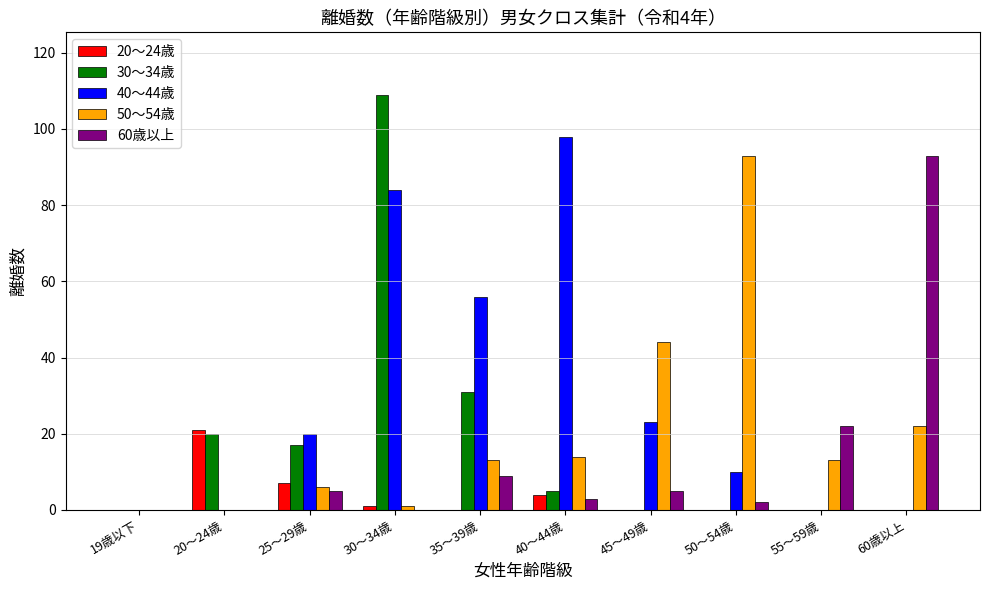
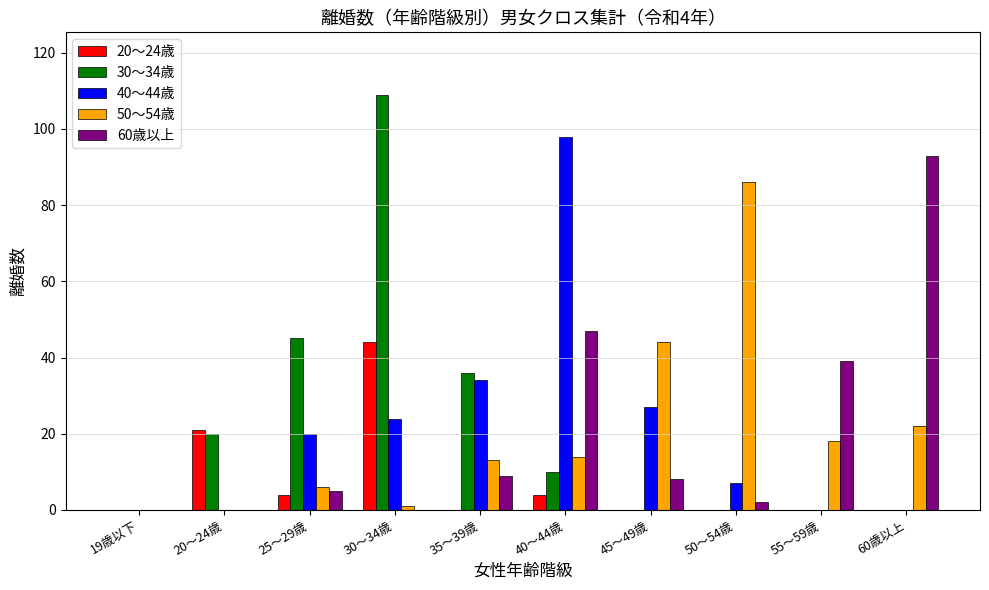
  {
    "20～24歳": {
      "19歳以下": 0,
      "20～24歳": 21,
-     "25～29歳": 7,
-     "30～34歳": 1,
+     "25～29歳": 4,
+     "30～34歳": 44,
      "35～39歳": 0,
      "40～44歳": 4,
      "45～49歳": 0,
      "50～54歳": 0,
      "55～59歳": 0,
      "60歳以上": 0
    },
    "30～34歳": {
      "19歳以下": 0,
      "20～24歳": 20,
-     "25～29歳": 17,
+     "25～29歳": 45,
      "30～34歳": 109,
-     "35～39歳": 31,
-     "40～44歳": 5,
+     "35～39歳": 36,
+     "40～44歳": 10,
      "45～49歳": 0,
      "50～54歳": 0,
      "55～59歳": 0,
      "60歳以上": 0
    },
    "40～44歳": {
      "19歳以下": 0,
      "20～24歳": 0,
      "25～29歳": 20,
-     "30～34歳": 84,
-     "35～39歳": 56,
+     "30～34歳": 24,
+     "35～39歳": 34,
      "40～44歳": 98,
-     "45～49歳": 23,
-     "50～54歳": 10,
+     "45～49歳": 27,
+     "50～54歳": 7,
      "55～59歳": 0,
      "60歳以上": 0
    },
    "50～54歳": {
      "19歳以下": 0,
      "20～24歳": 0,
      "25～29歳": 6,
      "30～34歳": 1,
      "35～39歳": 13,
      "40～44歳": 14,
      "45～49歳": 44,
-     "50～54歳": 93,
-     "55～59歳": 13,
+     "50～54歳": 86,
+     "55～59歳": 18,
      "60歳以上": 22
    },
    "60歳以上": {
      "19歳以下": 0,
      "20～24歳": 0,
      "25～29歳": 5,
      "30～34歳": 0,
      "35～39歳": 9,
-     "40～44歳": 3,
-     "45～49歳": 5,
+     "40～44歳": 47,
+     "45～49歳": 8,
      "50～54歳": 2,
-     "55～59歳": 22,
+     "55～59歳": 39,
      "60歳以上": 93
    }
  }
